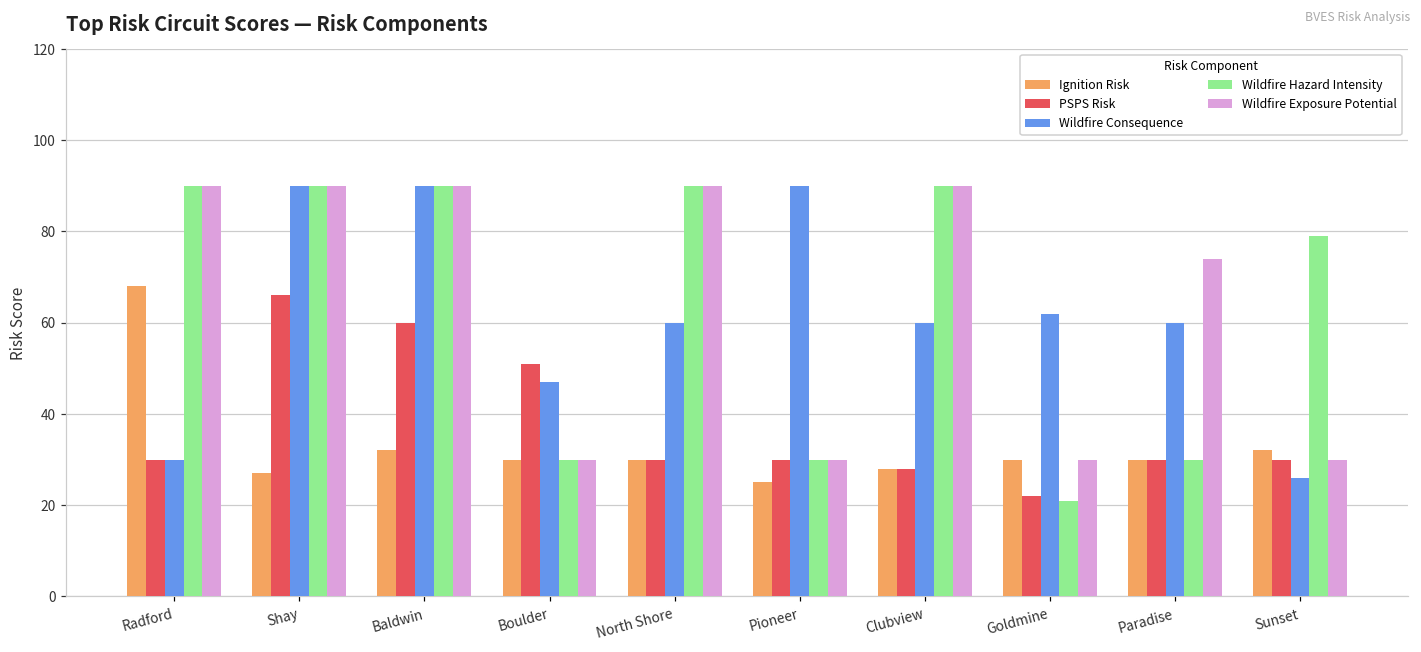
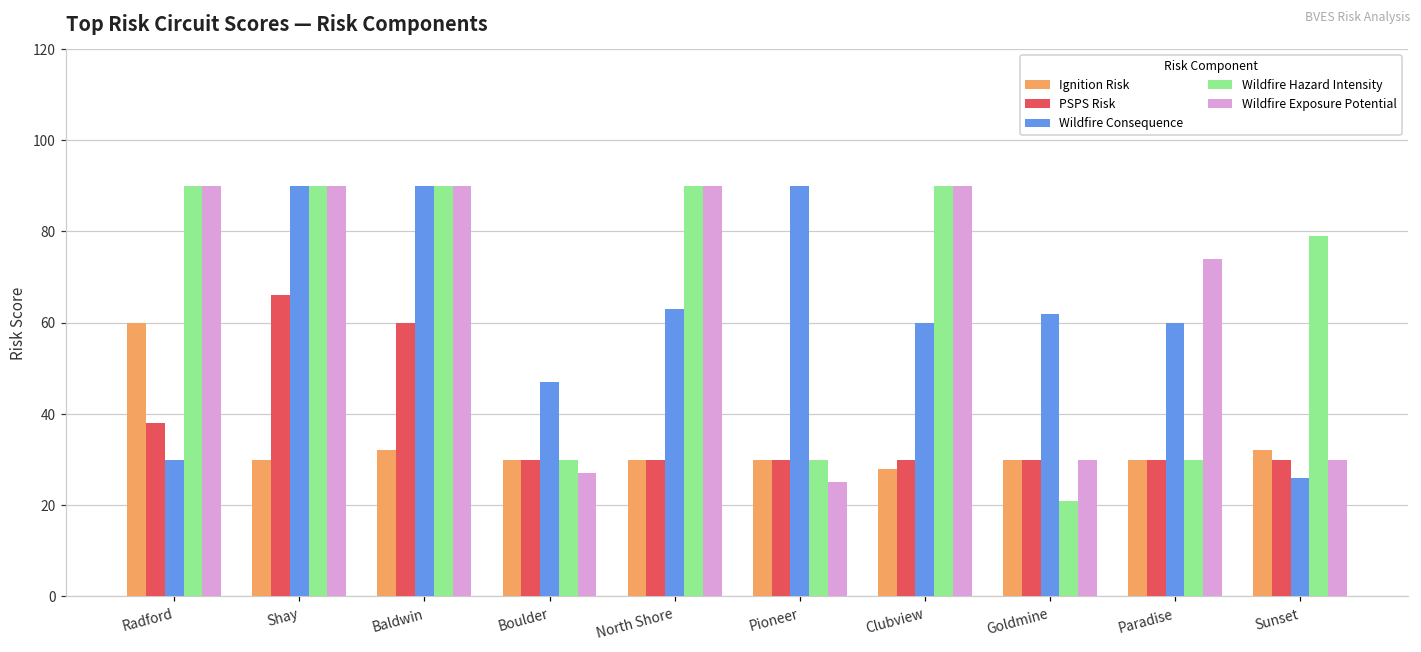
  {
    "Ignition Risk": {
-     "Radford": 68,
-     "Shay": 27,
+     "Radford": 60,
+     "Shay": 30,
      "Baldwin": 32,
      "Boulder": 30,
      "North Shore": 30,
-     "Pioneer": 25,
+     "Pioneer": 30,
      "Clubview": 28,
      "Goldmine": 30,
      "Paradise": 30,
      "Sunset": 32
    },
    "PSPS Risk": {
-     "Radford": 30,
+     "Radford": 38,
      "Shay": 66,
      "Baldwin": 60,
-     "Boulder": 51,
+     "Boulder": 30,
      "North Shore": 30,
      "Pioneer": 30,
-     "Clubview": 28,
-     "Goldmine": 22,
+     "Clubview": 30,
+     "Goldmine": 30,
      "Paradise": 30,
      "Sunset": 30
    },
    "Wildfire Consequence": {
      "Radford": 30,
      "Shay": 90,
      "Baldwin": 90,
      "Boulder": 47,
-     "North Shore": 60,
+     "North Shore": 63,
      "Pioneer": 90,
      "Clubview": 60,
      "Goldmine": 62,
      "Paradise": 60,
      "Sunset": 26
    },
    "Wildfire Hazard Intensity": {
      "Radford": 90,
      "Shay": 90,
      "Baldwin": 90,
      "Boulder": 30,
      "North Shore": 90,
      "Pioneer": 30,
      "Clubview": 90,
      "Goldmine": 21,
      "Paradise": 30,
      "Sunset": 79
    },
    "Wildfire Exposure Potential": {
      "Radford": 90,
      "Shay": 90,
      "Baldwin": 90,
-     "Boulder": 30,
+     "Boulder": 27,
      "North Shore": 90,
-     "Pioneer": 30,
+     "Pioneer": 25,
      "Clubview": 90,
      "Goldmine": 30,
      "Paradise": 74,
      "Sunset": 30
    }
  }
